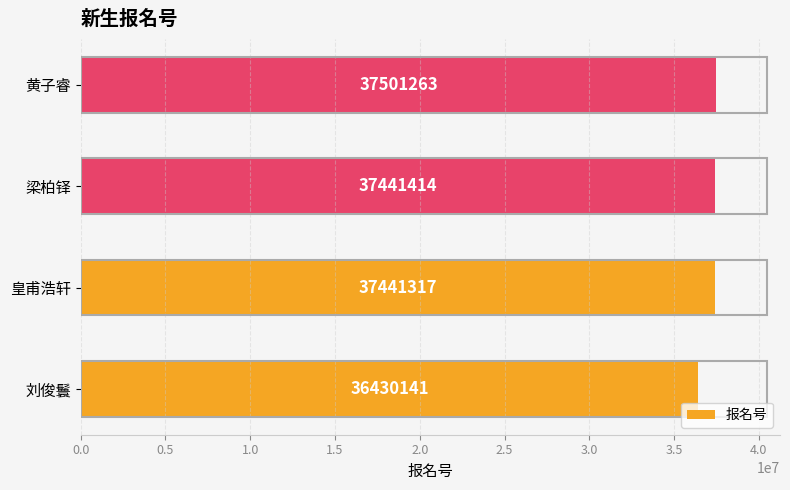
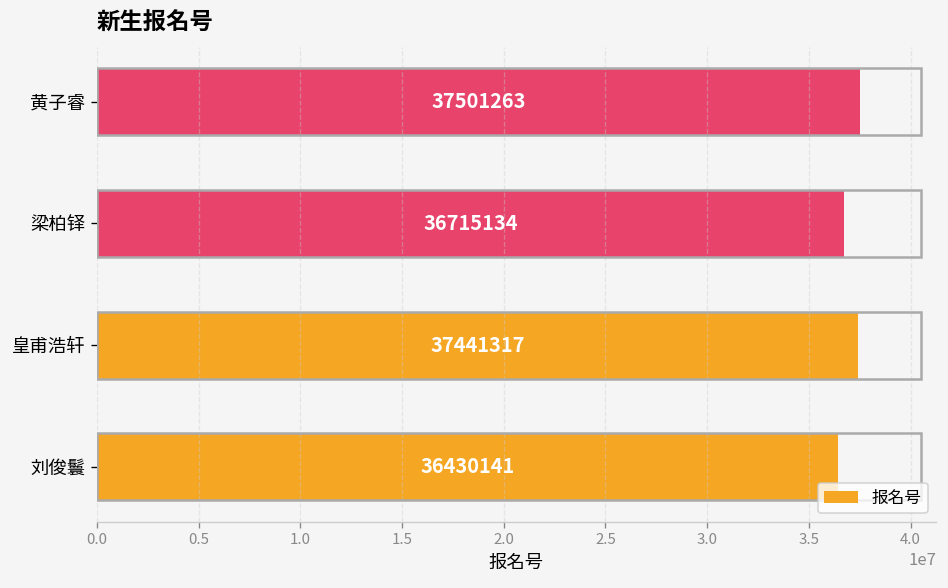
  {
    "黄子睿": 37501263,
-   "梁柏铎": 37441414,
+   "梁柏铎": 36715134,
    "皇甫浩轩": 37441317,
    "刘俊鬟": 36430141
  }
